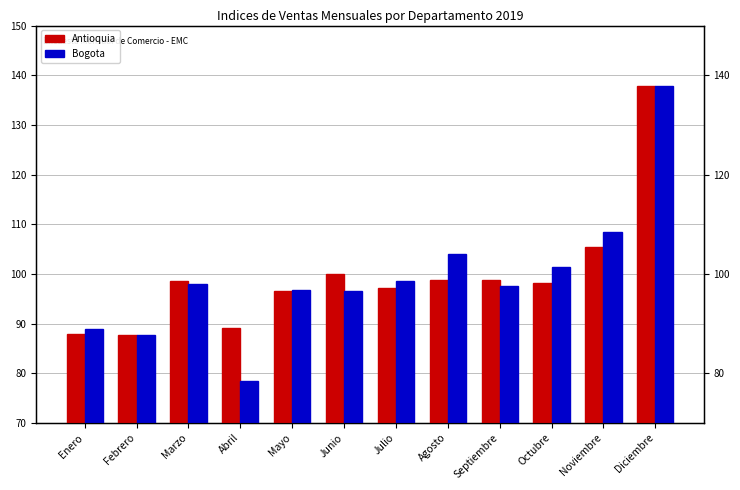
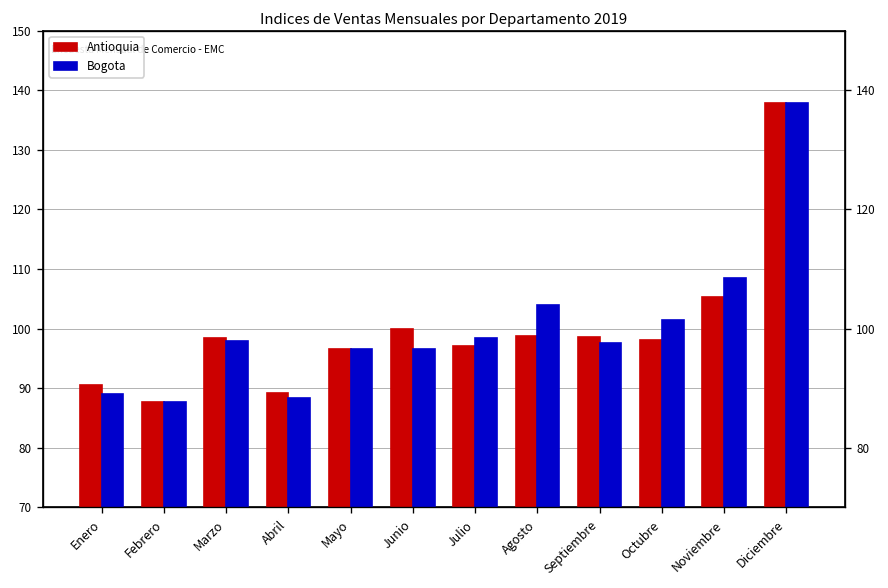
  {
    "Antioquia": {
-     "Enero": 88,
+     "Enero": 91,
      "Febrero": 88,
      "Marzo": 99,
      "Abril": 89,
      "Mayo": 97,
      "Junio": 100,
      "Julio": 97,
      "Agosto": 99,
      "Septiembre": 99,
      "Octubre": 98,
      "Noviembre": 105,
      "Diciembre": 138
    },
    "Bogota": {
      "Enero": 89,
      "Febrero": 88,
      "Marzo": 98,
-     "Abril": 78,
+     "Abril": 88,
      "Mayo": 97,
      "Junio": 97,
      "Julio": 98,
      "Agosto": 104,
      "Septiembre": 98,
      "Octubre": 101,
      "Noviembre": 109,
      "Diciembre": 138
    }
  }
